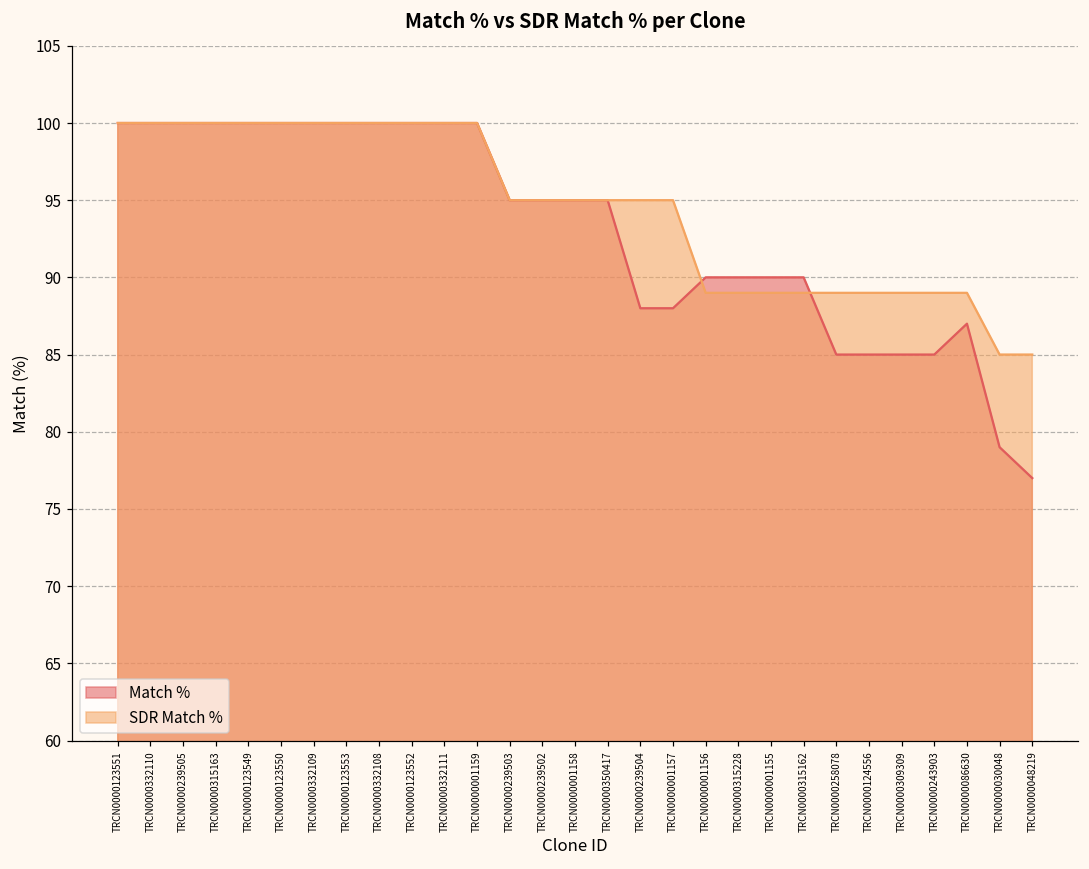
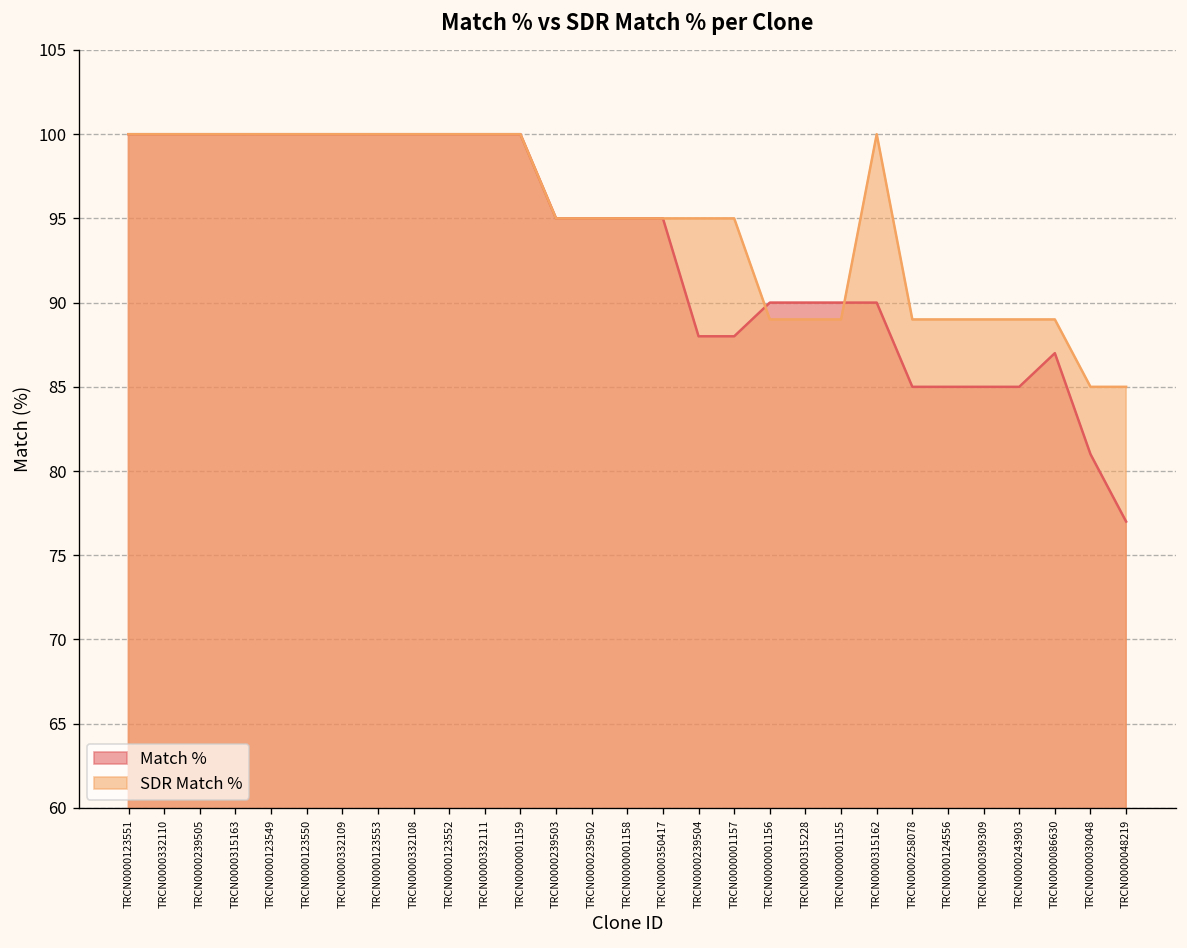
  {
    "Match %": {
      "TRCN0000239504": 88,
      "TRCN0000001157": 88,
      "TRCN0000001156": 90,
      "TRCN0000315228": 90,
      "TRCN0000001155": 90,
      "TRCN0000315162": 90,
      "TRCN0000258078": 85,
      "TRCN0000124556": 85,
      "TRCN0000309309": 85,
      "TRCN0000243903": 85,
      "TRCN0000086630": 87,
-     "TRCN0000030048": 79,
+     "TRCN0000030048": 81,
      "TRCN0000048219": 77
    },
    "SDR Match %": {
      "TRCN0000239504": 95,
      "TRCN0000001157": 95,
      "TRCN0000001156": 89,
      "TRCN0000315228": 89,
      "TRCN0000001155": 89,
-     "TRCN0000315162": 89,
+     "TRCN0000315162": 100,
      "TRCN0000258078": 89,
      "TRCN0000124556": 89,
      "TRCN0000309309": 89,
      "TRCN0000243903": 89,
      "TRCN0000086630": 89,
      "TRCN0000030048": 85,
      "TRCN0000048219": 85
    }
  }
